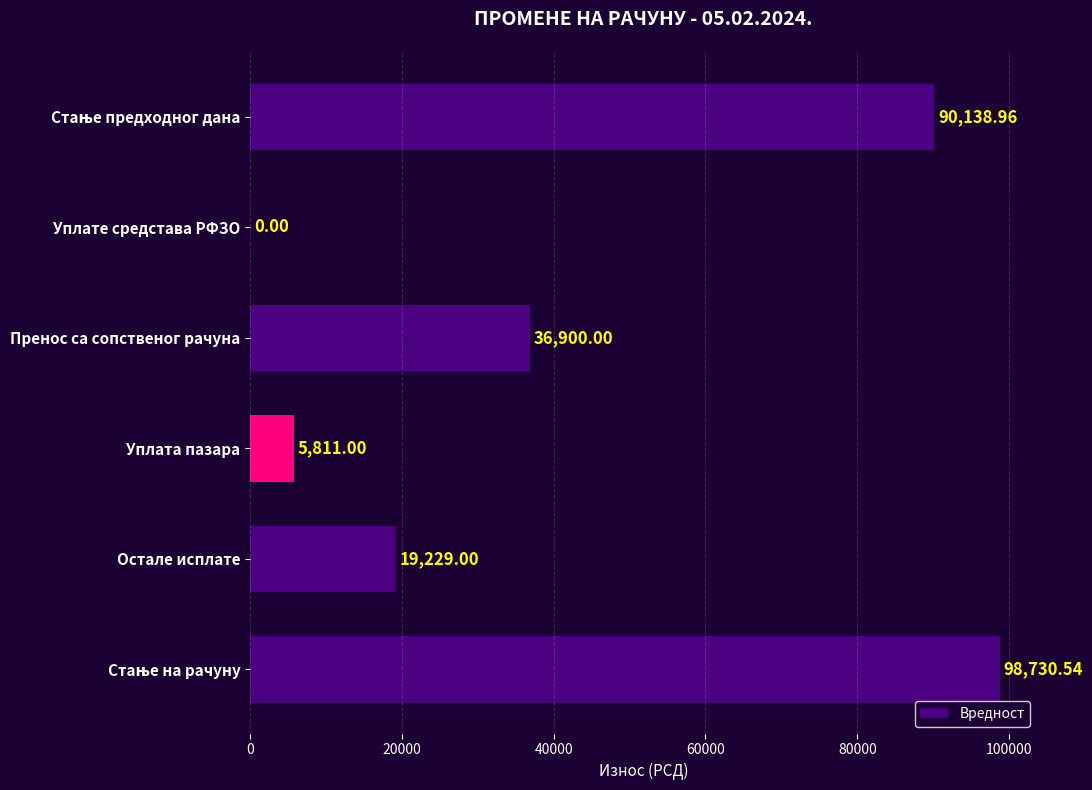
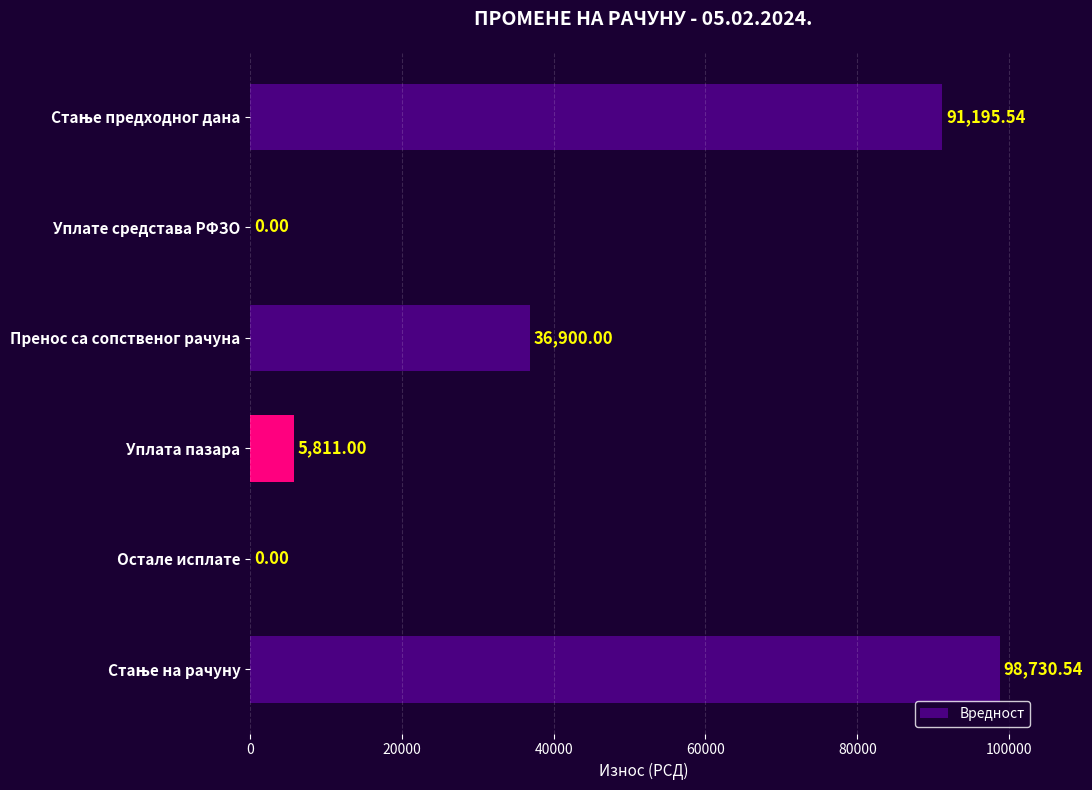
  {
-   "Стање предходног дана": "90,138.96",
+   "Стање предходног дана": "91,195.54",
    "Уплате средстава РФЗО": "0.00",
    "Пренос са сопственог рачуна": "36,900.00",
    "Уплата пазара": "5,811.00",
-   "Остале исплате": "19,229.00",
+   "Остале исплате": "0.00",
    "Стање на рачуну": "98,730.54"
  }
